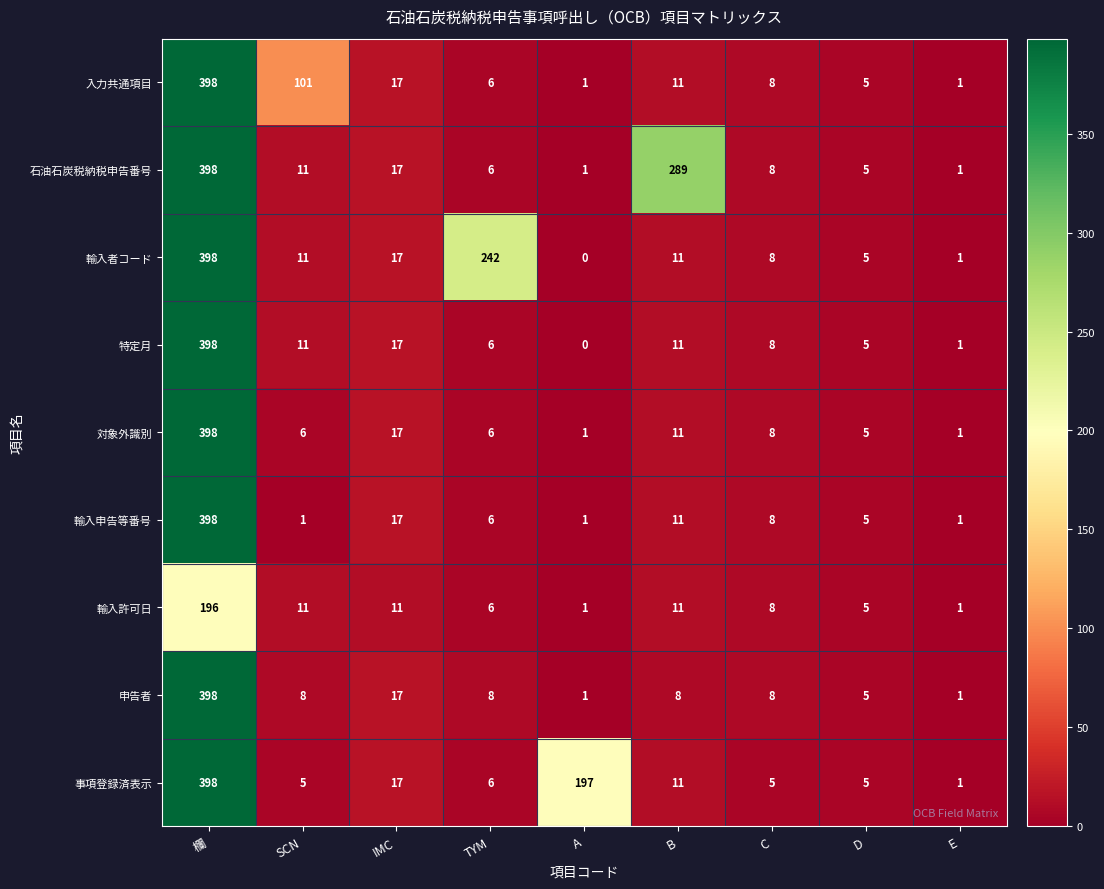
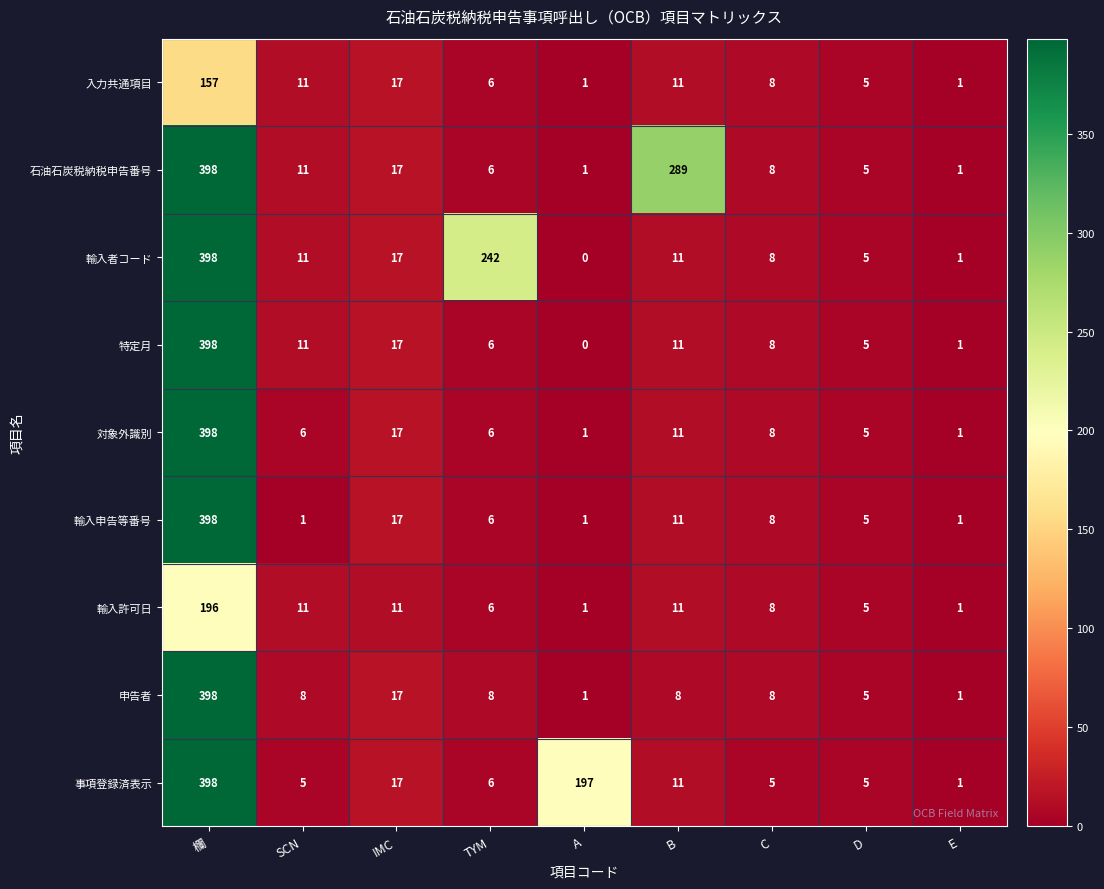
  {
    "入力共通項目": {
-     "欄": 398,
-     "SCN": 101,
+     "欄": 157,
+     "SCN": 11,
      "IMC": 17,
      "TYM": 6,
      "A": 1,
      "B": 11,
      "C": 8,
      "D": 5,
      "E": 1
    },
    "石油石炭税納税申告番号": {
      "欄": 398,
      "SCN": 11,
      "IMC": 17,
      "TYM": 6,
      "A": 1,
      "B": 289,
      "C": 8,
      "D": 5,
      "E": 1
    },
    "輸入者コード": {
      "欄": 398,
      "SCN": 11,
      "IMC": 17,
      "TYM": 242,
      "A": 0,
      "B": 11,
      "C": 8,
      "D": 5,
      "E": 1
    },
    "特定月": {
      "欄": 398,
      "SCN": 11,
      "IMC": 17,
      "TYM": 6,
      "A": 0,
      "B": 11,
      "C": 8,
      "D": 5,
      "E": 1
    },
    "対象外識別": {
      "欄": 398,
      "SCN": 6,
      "IMC": 17,
      "TYM": 6,
      "A": 1,
      "B": 11,
      "C": 8,
      "D": 5,
      "E": 1
    },
    "輸入申告等番号": {
      "欄": 398,
      "SCN": 1,
      "IMC": 17,
      "TYM": 6,
      "A": 1,
      "B": 11,
      "C": 8,
      "D": 5,
      "E": 1
    },
    "輸入許可日": {
      "欄": 196,
      "SCN": 11,
      "IMC": 11,
      "TYM": 6,
      "A": 1,
      "B": 11,
      "C": 8,
      "D": 5,
      "E": 1
    },
    "申告者": {
      "欄": 398,
      "SCN": 8,
      "IMC": 17,
      "TYM": 8,
      "A": 1,
      "B": 8,
      "C": 8,
      "D": 5,
      "E": 1
    },
    "事項登録済表示": {
      "欄": 398,
      "SCN": 5,
      "IMC": 17,
      "TYM": 6,
      "A": 197,
      "B": 11,
      "C": 5,
      "D": 5
    }
  }
